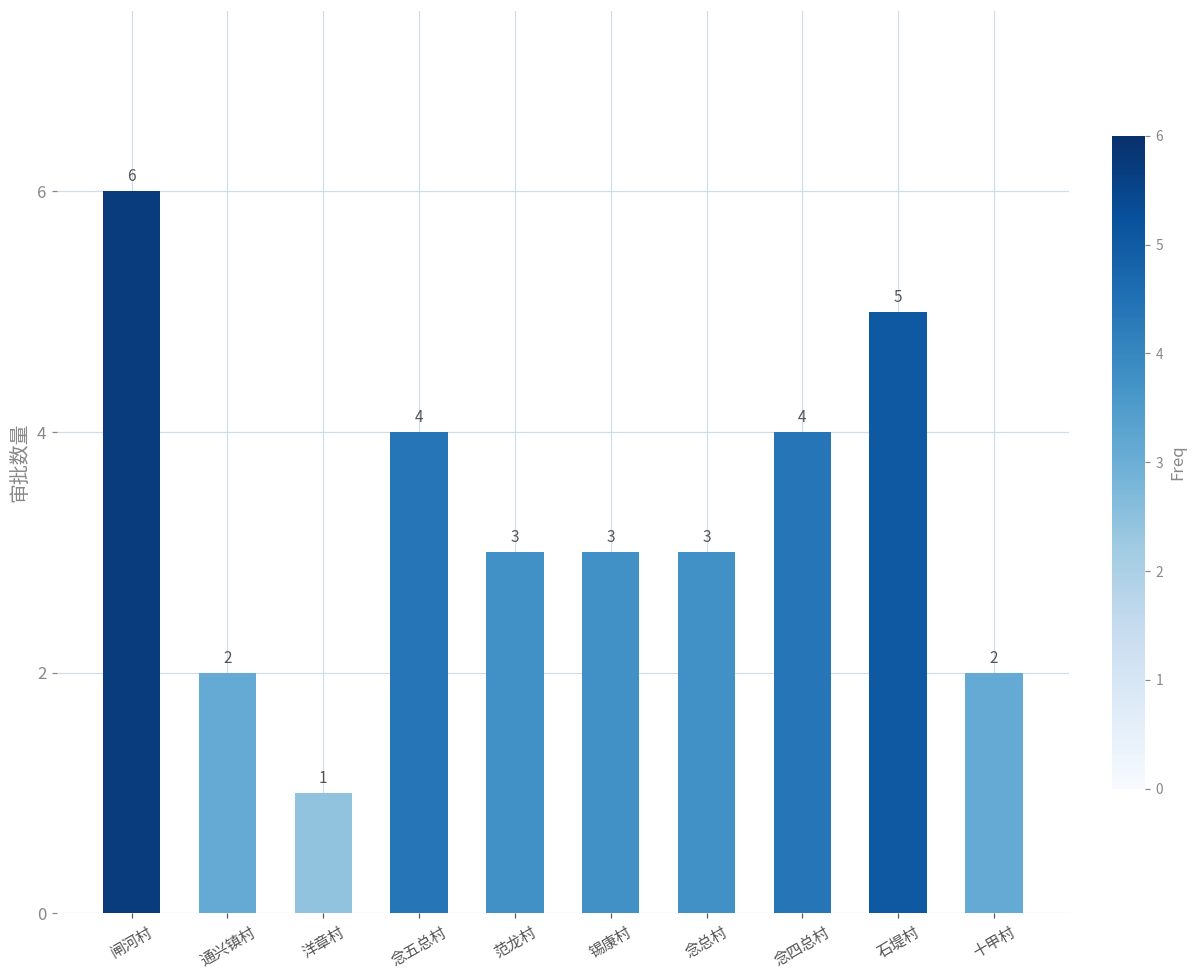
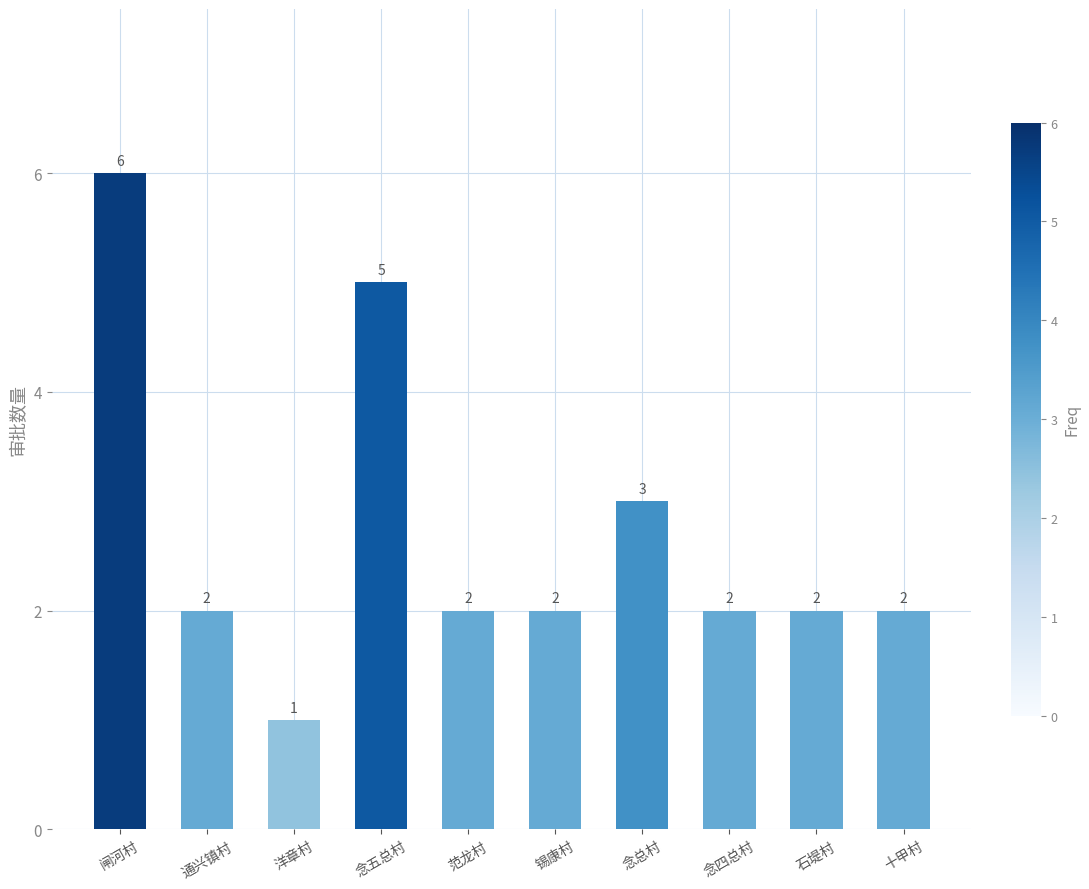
  {
    "闸河村": 6,
    "通兴镇村": 2,
    "洋章村": 1,
-   "念五总村": 4,
-   "范龙村": 3,
-   "锡康村": 3,
+   "念五总村": 5,
+   "范龙村": 2,
+   "锡康村": 2,
    "念总村": 3,
-   "念四总村": 4,
-   "石堤村": 5,
+   "念四总村": 2,
+   "石堤村": 2,
    "十甲村": 2
  }
